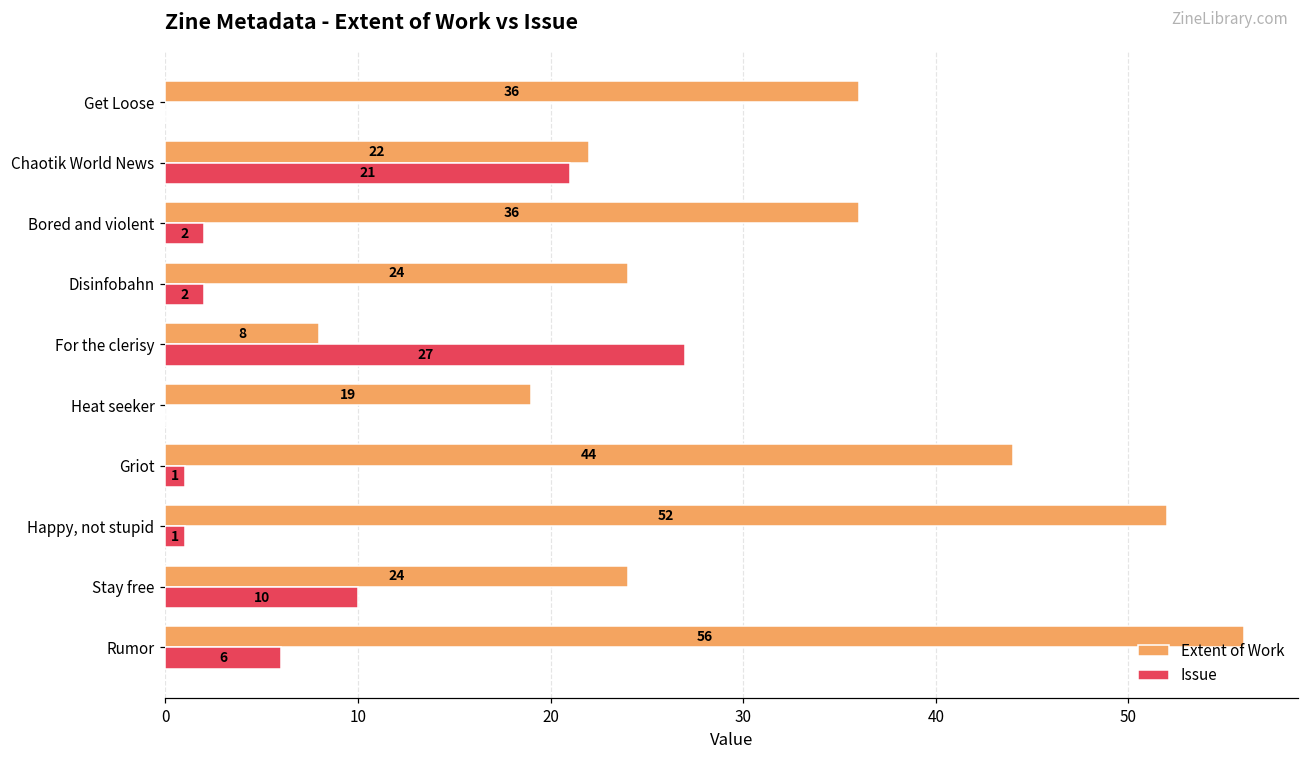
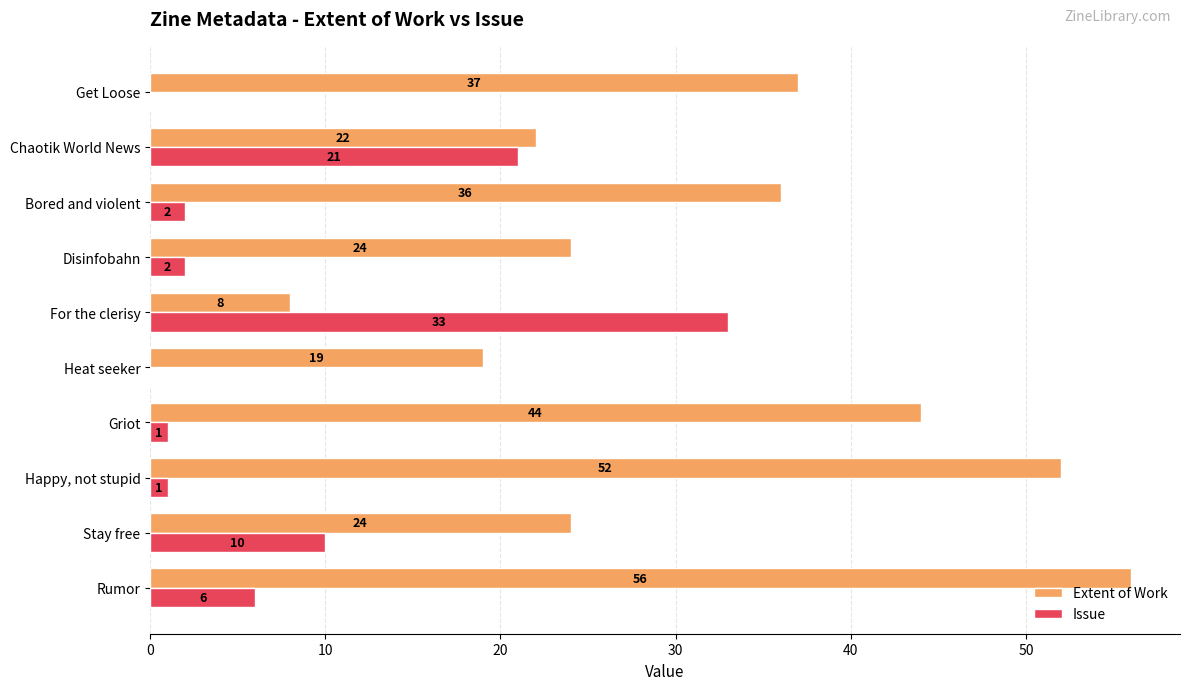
  {
    "Extent of Work": {
-     "Get Loose": 36,
+     "Get Loose": 37,
      "Chaotik World News": 22,
      "Bored and violent": 36,
      "Disinfobahn": 24,
      "For the clerisy": 8,
      "Heat seeker": 19,
      "Griot": 44,
      "Happy, not stupid": 52,
      "Stay free": 24,
      "Rumor": 56
    },
    "Issue": {
      "Chaotik World News": 21,
      "Bored and violent": 2,
      "Disinfobahn": 2,
-     "For the clerisy": 27,
+     "For the clerisy": 33,
      "Griot": 1,
      "Happy, not stupid": 1,
      "Stay free": 10,
      "Rumor": 6
    }
  }
